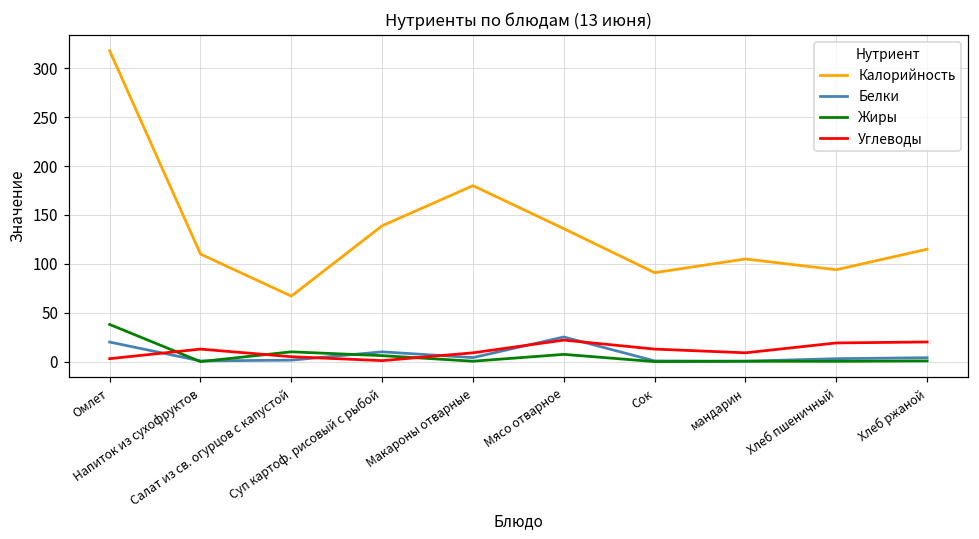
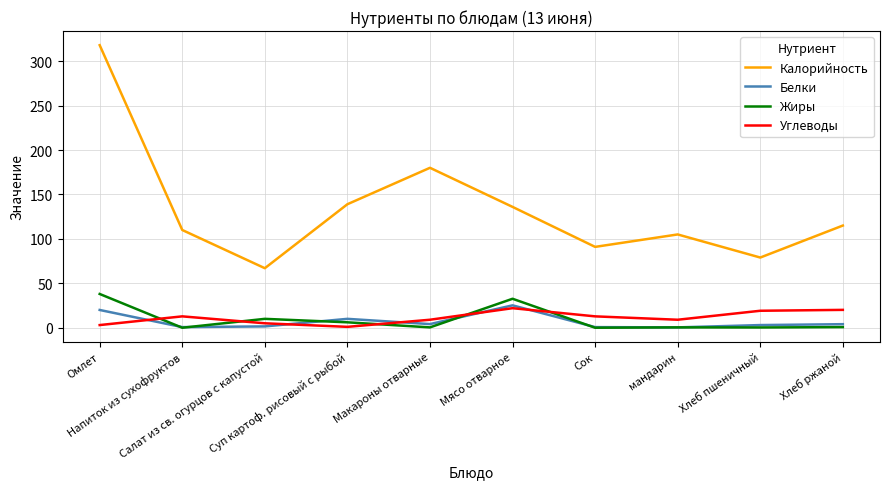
  {
    "Калорийность": {
      "Омлет": 320,
      "Напиток из сухофруктов": 110,
      "Салат из св. огурцов с капустой": 70,
      "Суп картоф. рисовый с рыбой": 140,
      "Макароны отварные": 180,
      "Мясо отварное": 140,
      "Сок": 90,
      "мандарин": 110,
-     "Хлеб пшеничный": 90,
+     "Хлеб пшеничный": 80,
      "Хлеб ржаной": 120
    },
    "Белки": {
      "Омлет": 20,
      "Салат из св. огурцов с капустой": 0,
      "Суп картоф. рисовый с рыбой": 10,
      "Макароны отварные": 0,
      "Мясо отварное": 30,
      "Хлеб ржаной": 0
    },
    "Жиры": {
      "Омлет": 40,
      "Салат из св. огурцов с капустой": 10,
      "Суп картоф. рисовый с рыбой": 10,
      "Макароны отварные": 0,
-     "Мясо отварное": 10,
+     "Мясо отварное": 30,
      "Хлеб ржаной": 0
    },
    "Углеводы": {
      "Омлет": 0,
      "Напиток из сухофруктов": 10,
      "Салат из св. огурцов с капустой": 10,
      "Суп картоф. рисовый с рыбой": 0,
      "Макароны отварные": 10,
      "Мясо отварное": 20,
      "Сок": 10,
      "мандарин": 10,
      "Хлеб пшеничный": 20,
      "Хлеб ржаной": 20
    }
  }
